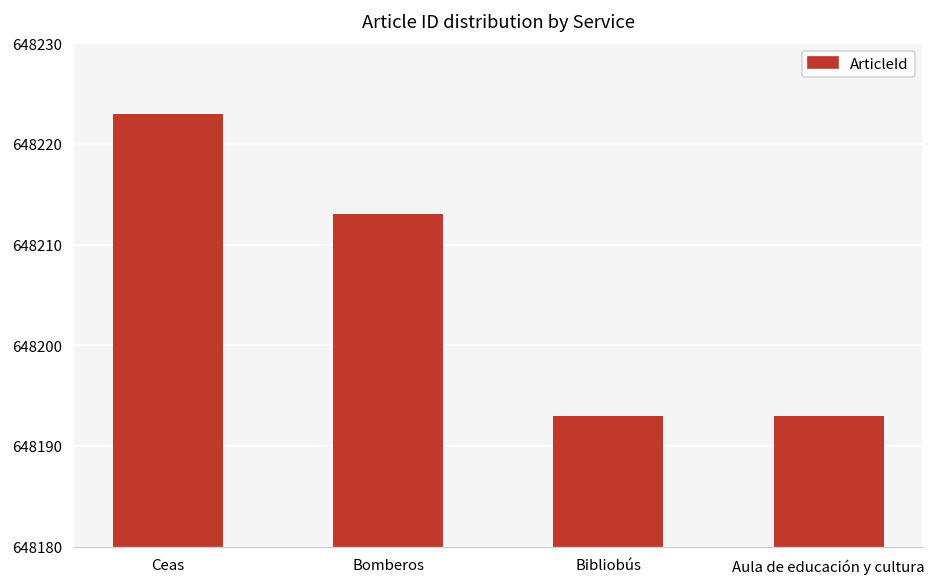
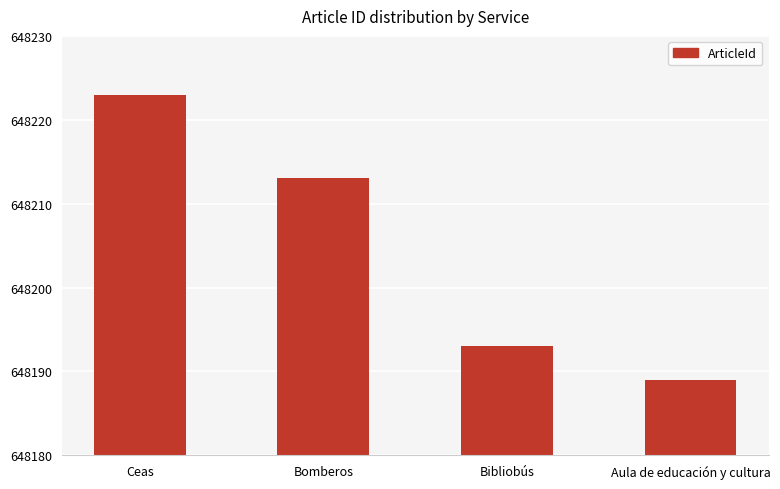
  {
    "Ceas": 648223,
    "Bomberos": 648213,
    "Bibliobús": 648193,
-   "Aula de educación y cultura": 648193
+   "Aula de educación y cultura": 648189
  }
